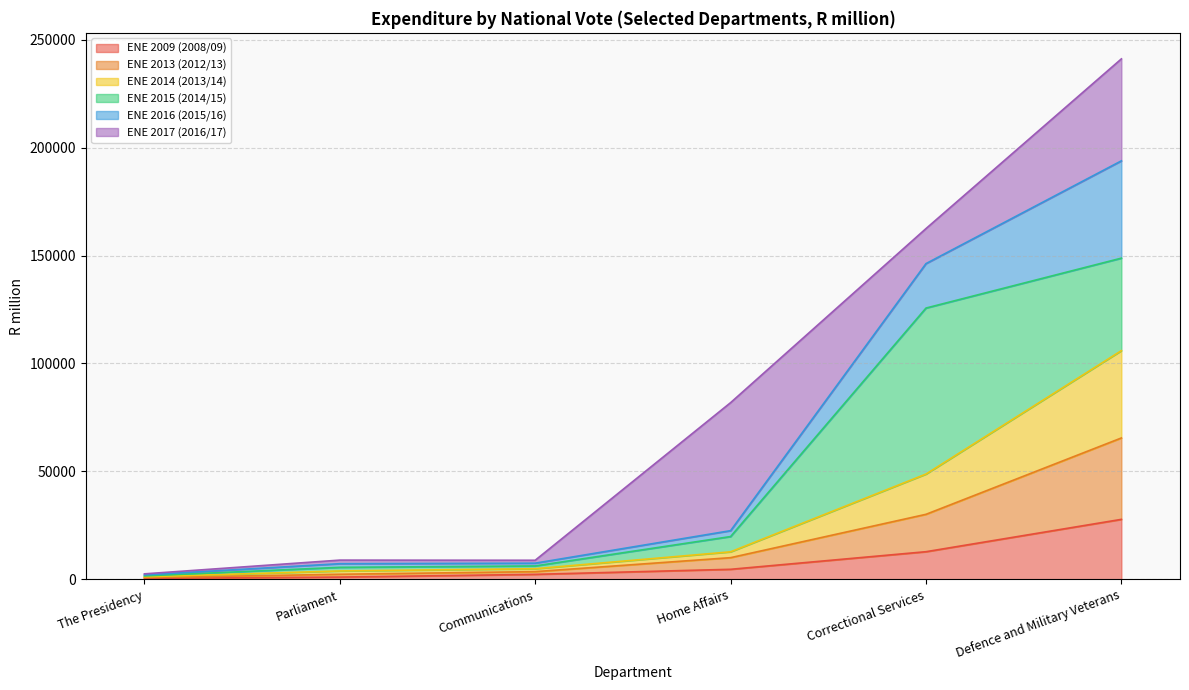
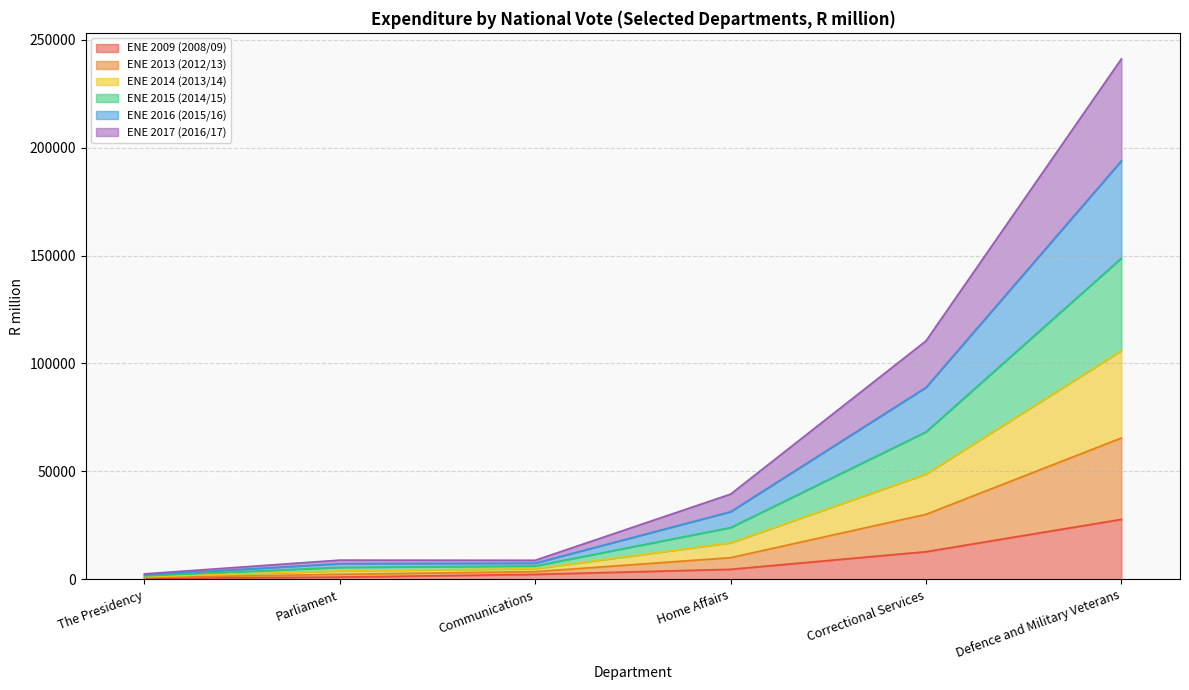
  {
    "ENE 2014 (2013/14)": {
      "Parliament": 2000,
      "Communications": 1000,
-     "Home Affairs": 3000,
+     "Home Affairs": 7000,
      "Correctional Services": 19000,
      "Defence and Military Veterans": 40000
    },
    "ENE 2015 (2014/15)": {
      "Parliament": 2000,
      "Communications": 1000,
      "Home Affairs": 7000,
-     "Correctional Services": 77000,
+     "Correctional Services": 20000,
      "Defence and Military Veterans": 43000
    },
    "ENE 2016 (2015/16)": {
      "Parliament": 2000,
      "Communications": 1000,
-     "Home Affairs": 3000,
+     "Home Affairs": 7000,
      "Correctional Services": 21000,
      "Defence and Military Veterans": 45000
    },
    "ENE 2017 (2016/17)": {
      "Parliament": 2000,
      "Communications": 1000,
-     "Home Affairs": 59000,
-     "Correctional Services": 16000,
+     "Home Affairs": 8000,
+     "Correctional Services": 22000,
      "Defence and Military Veterans": 47000
    }
  }
